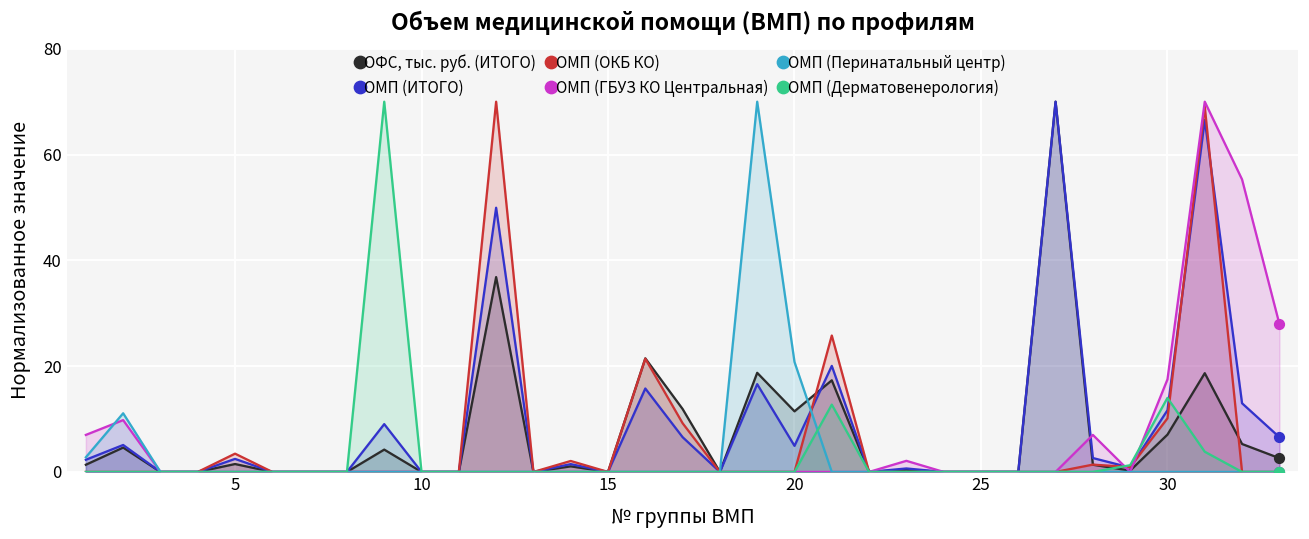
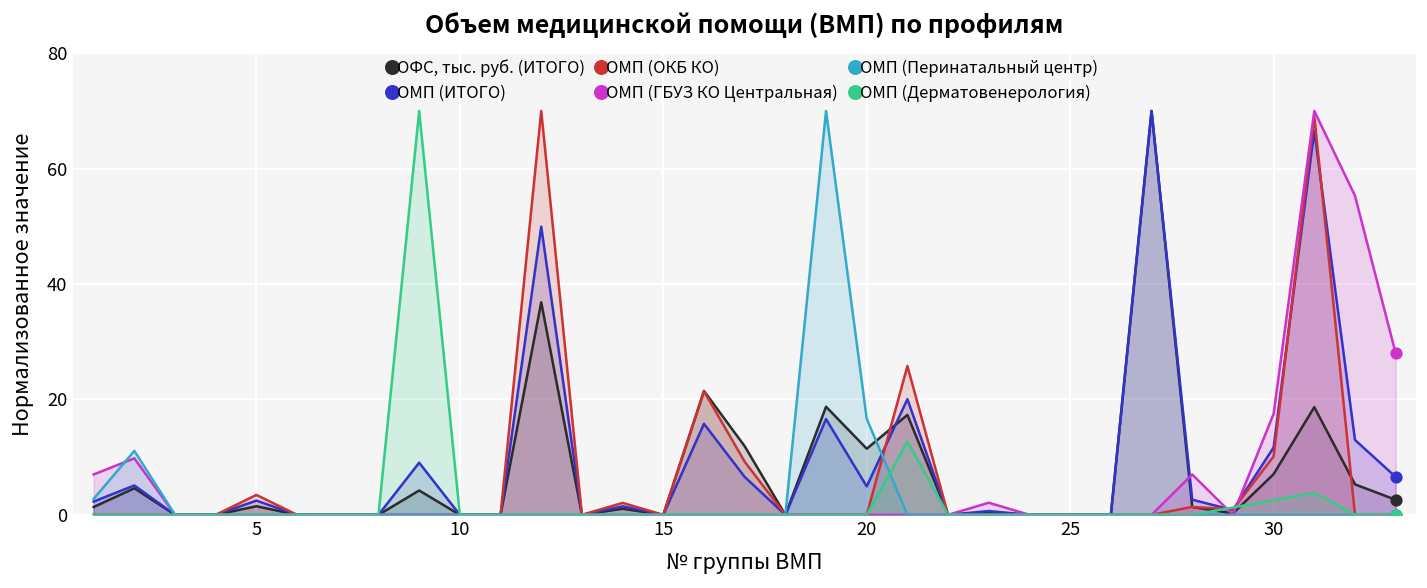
  {
    "ОМП (Перинатальный центр)": {
-     "20": 21,
+     "20": 17,
      "30": 0
    },
    "ОМП (Дерматовенерология)": {
-     "30": 14
+     "30": 3
    }
  }
